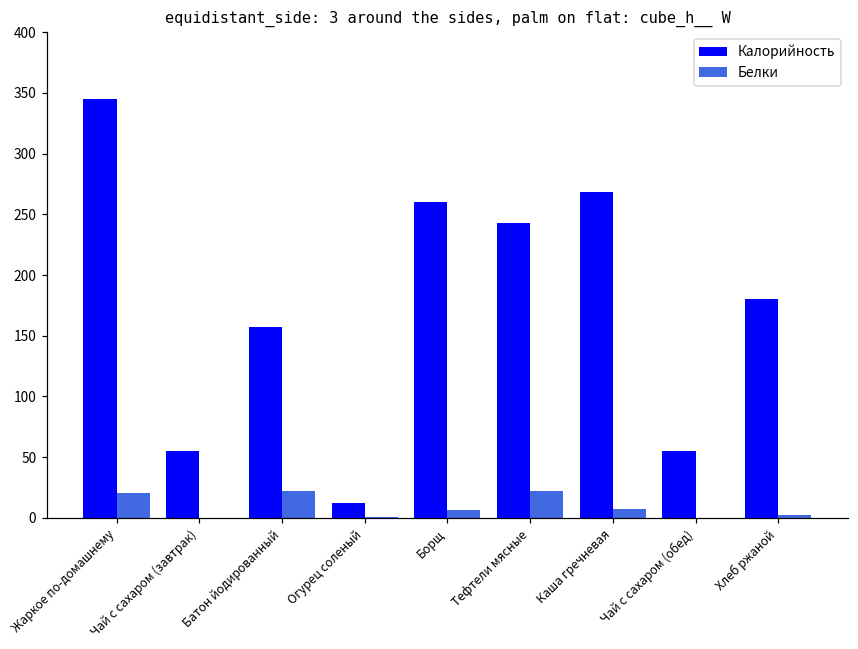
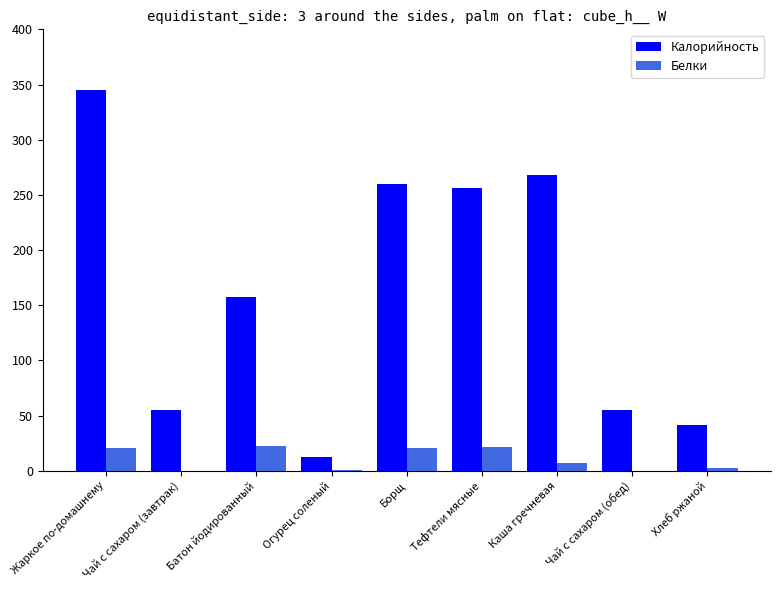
  {
    "Калорийность": {
      "Жаркое по-домашнему": 345,
      "Чай с сахаром (завтрак)": 55,
      "Батон йодированный": 157,
      "Огурец соленый": 12,
      "Борщ": 260,
-     "Тефтели мясные": 243,
+     "Тефтели мясные": 256,
      "Каша гречневая": 268,
      "Чай с сахаром (обед)": 55,
-     "Хлеб ржаной": 180
+     "Хлеб ржаной": 41
    },
    "Белки": {
      "Жаркое по-домашнему": 20,
      "Чай с сахаром (завтрак)": 0,
      "Батон йодированный": 22,
-     "Борщ": 6,
+     "Борщ": 21,
      "Тефтели мясные": 22,
      "Каша гречневая": 7,
      "Чай с сахаром (обед)": 0,
      "Хлеб ржаной": 2
    }
  }
